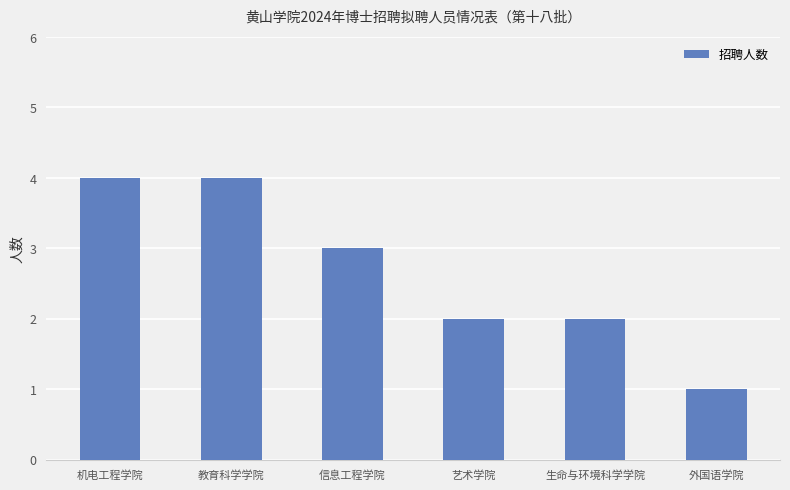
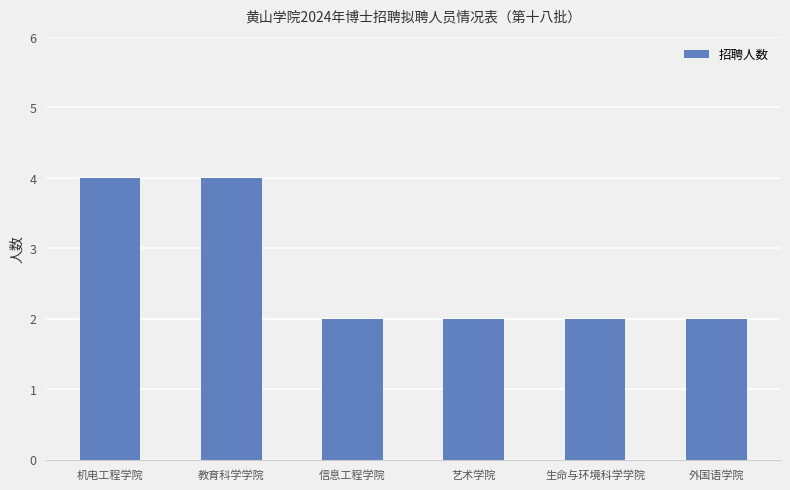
  {
    "机电工程学院": 4,
    "教育科学学院": 4,
-   "信息工程学院": 3,
+   "信息工程学院": 2,
    "艺术学院": 2,
    "生命与环境科学学院": 2,
-   "外国语学院": 1
+   "外国语学院": 2
  }
